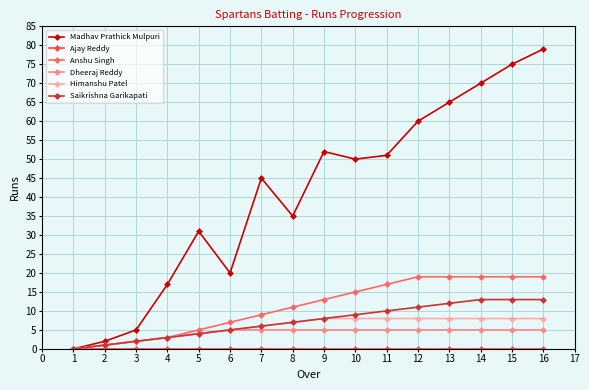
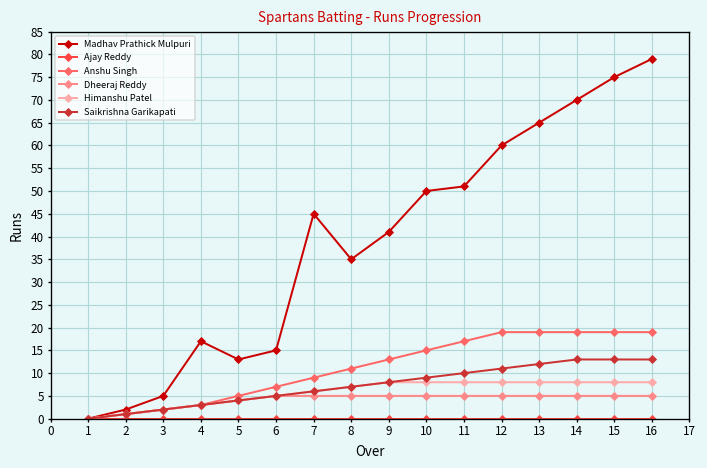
  {
    "Madhav Prathick Mulpuri": {
      "2": 2,
      "3": 5,
      "4": 17,
-     "5": 31,
-     "6": 20,
+     "5": 13,
+     "6": 15,
      "7": 45,
      "8": 35,
-     "9": 52,
+     "9": 41,
      "10": 50,
      "11": 51,
      "12": 60,
      "13": 65,
      "14": 70,
      "15": 75,
      "16": 79
    }
  }
